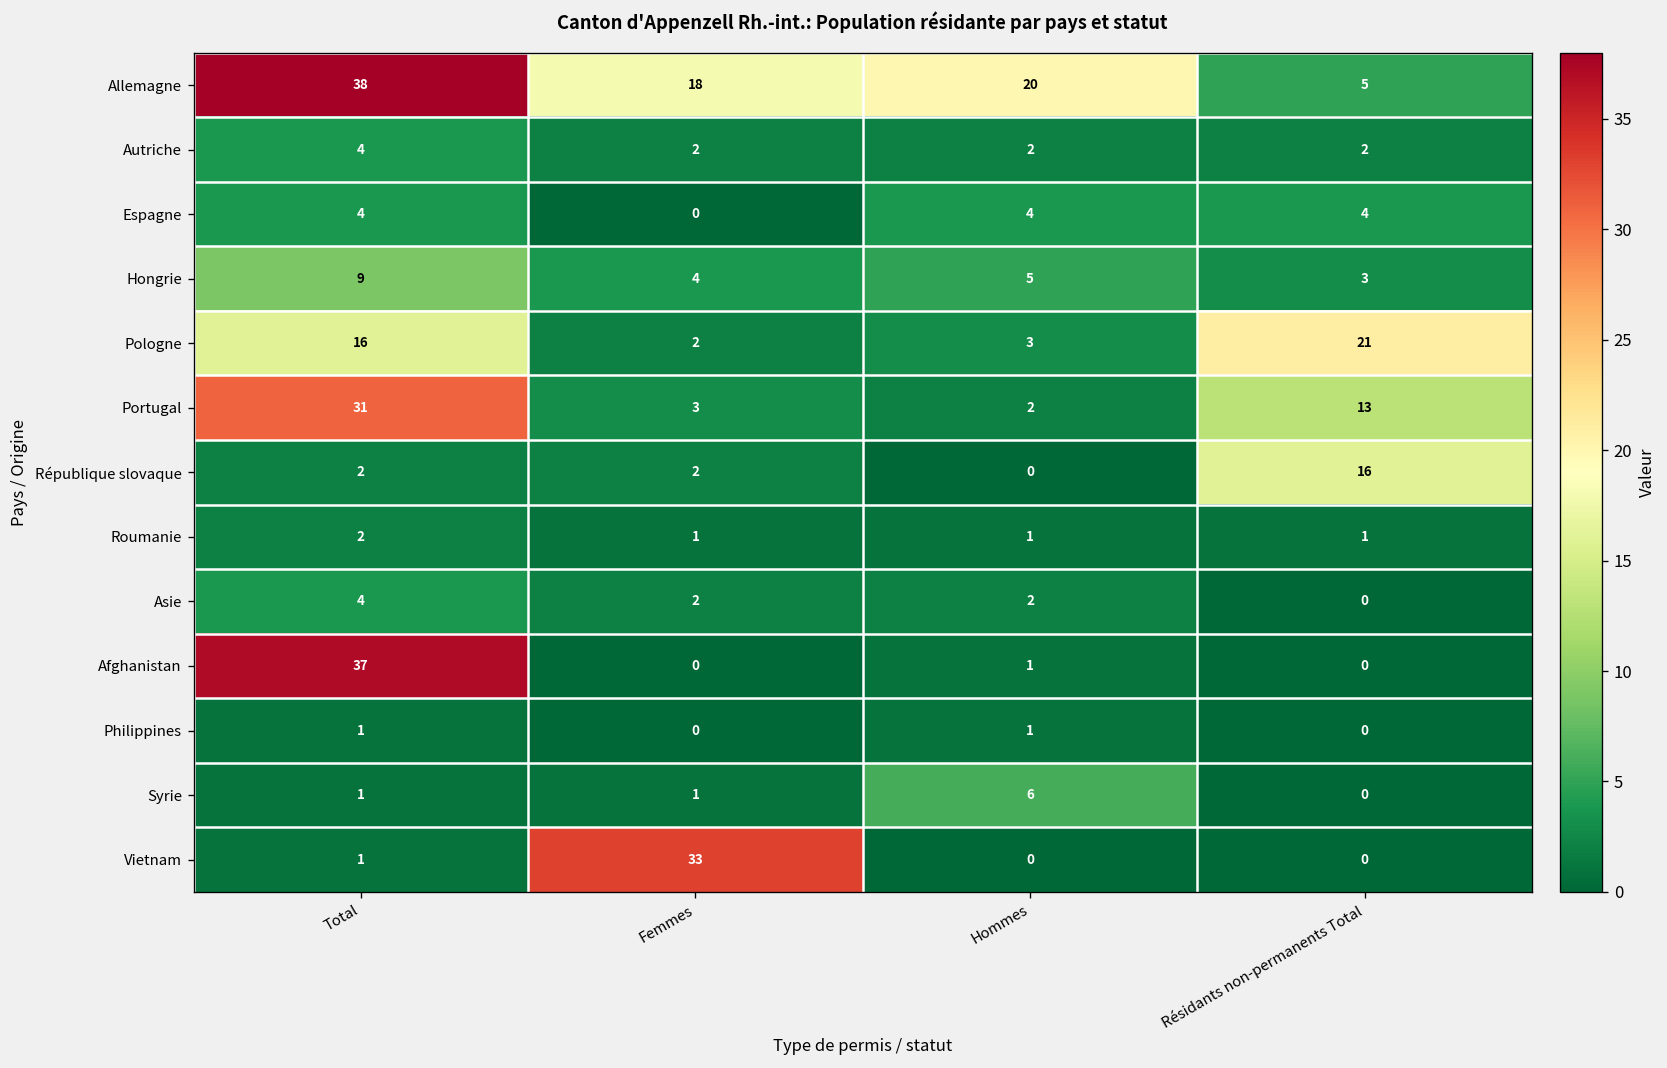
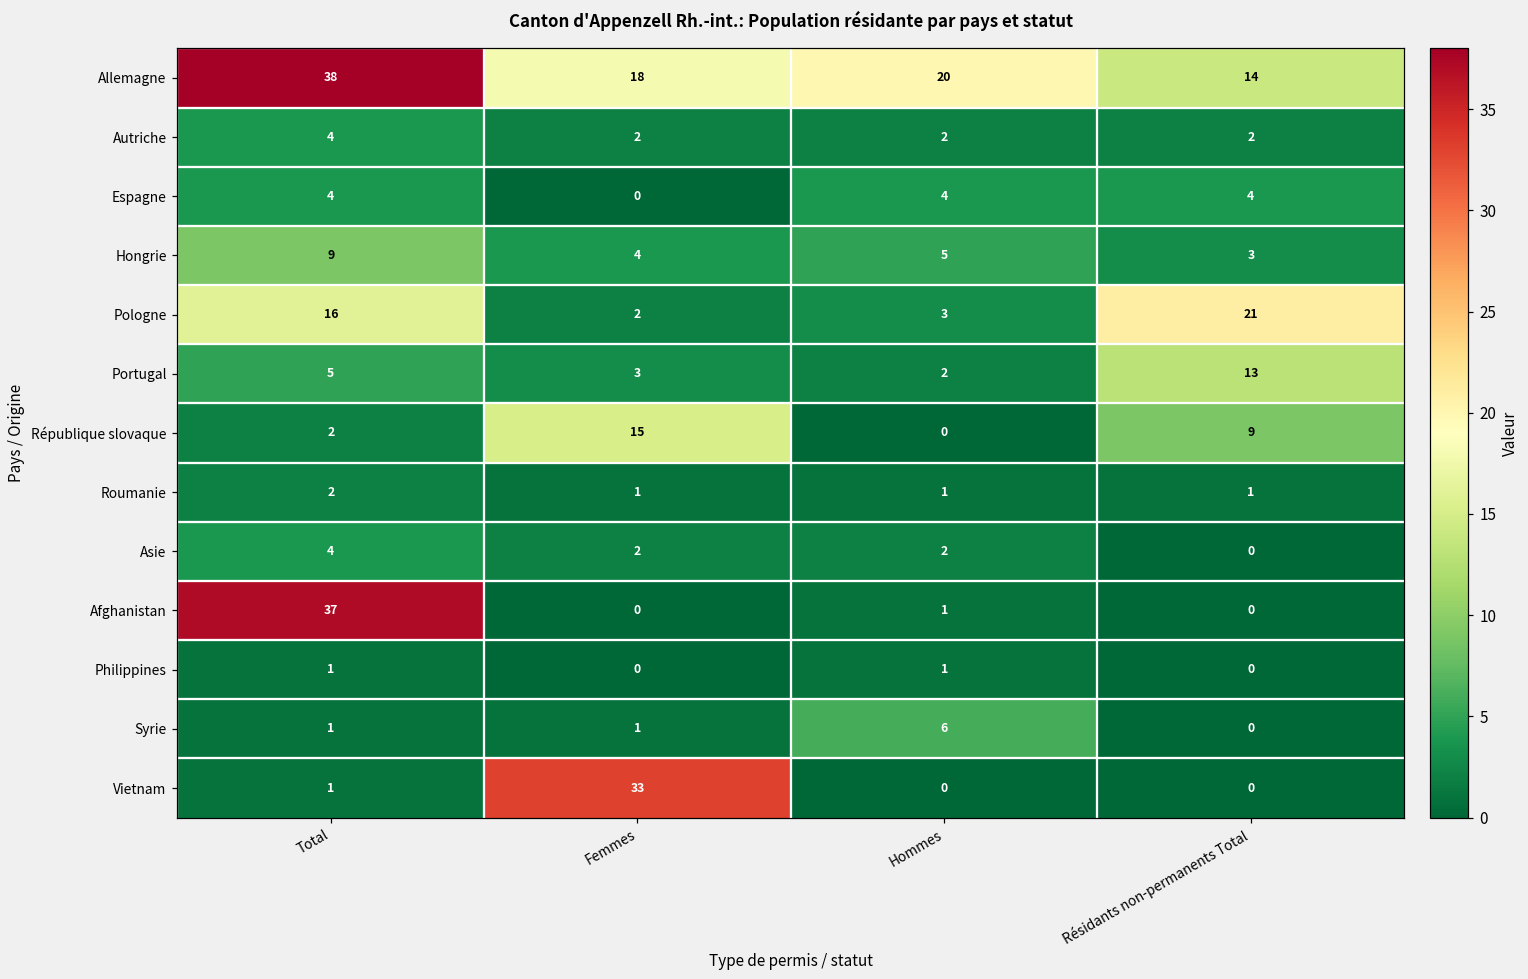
  {
    "Allemagne": {
      "Total": 38,
      "Femmes": 18,
      "Hommes": 20,
-     "Résidants non-permanents Total": 5
+     "Résidants non-permanents Total": 14
    },
    "Autriche": {
      "Total": 4,
      "Femmes": 2,
      "Hommes": 2,
      "Résidants non-permanents Total": 2
    },
    "Espagne": {
      "Total": 4,
      "Femmes": 0,
      "Hommes": 4,
      "Résidants non-permanents Total": 4
    },
    "Hongrie": {
      "Total": 9,
      "Femmes": 4,
      "Hommes": 5,
      "Résidants non-permanents Total": 3
    },
    "Pologne": {
      "Total": 16,
      "Femmes": 2,
      "Hommes": 3,
      "Résidants non-permanents Total": 21
    },
    "Portugal": {
-     "Total": 31,
+     "Total": 5,
      "Femmes": 3,
      "Hommes": 2,
      "Résidants non-permanents Total": 13
    },
    "République slovaque": {
      "Total": 2,
-     "Femmes": 2,
+     "Femmes": 15,
      "Hommes": 0,
-     "Résidants non-permanents Total": 16
+     "Résidants non-permanents Total": 9
    },
    "Roumanie": {
      "Total": 2,
      "Femmes": 1,
      "Hommes": 1,
      "Résidants non-permanents Total": 1
    },
    "Asie": {
      "Total": 4,
      "Femmes": 2,
      "Hommes": 2,
      "Résidants non-permanents Total": 0
    },
    "Afghanistan": {
      "Total": 37,
      "Femmes": 0,
      "Hommes": 1,
      "Résidants non-permanents Total": 0
    },
    "Philippines": {
      "Total": 1,
      "Femmes": 0,
      "Hommes": 1,
      "Résidants non-permanents Total": 0
    },
    "Syrie": {
      "Total": 1,
      "Femmes": 1,
      "Hommes": 6,
      "Résidants non-permanents Total": 0
    },
    "Vietnam": {
      "Total": 1,
      "Femmes": 33,
      "Hommes": 0,
      "Résidants non-permanents Total": 0
    }
  }
